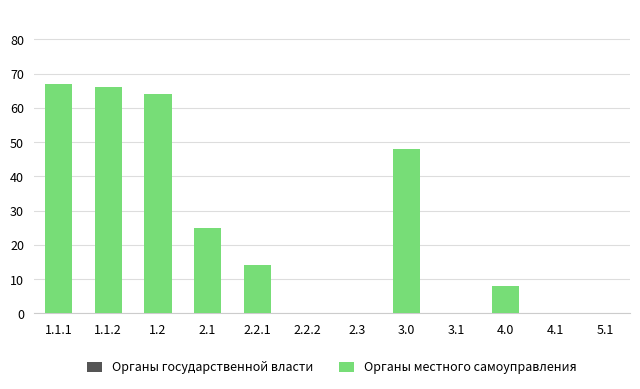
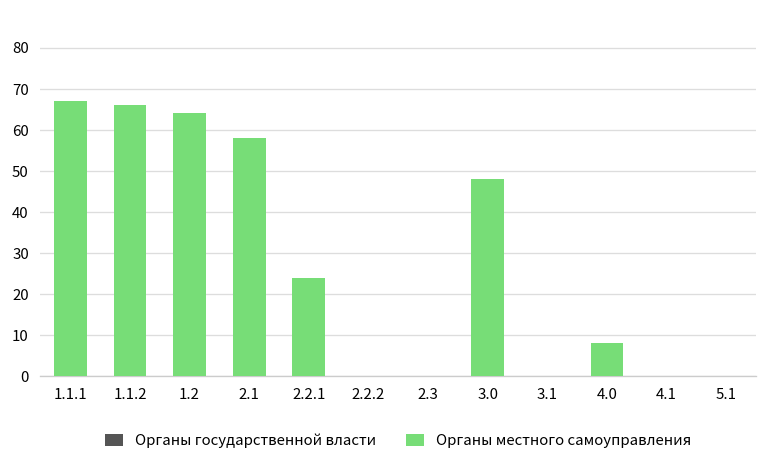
  {
    "Органы государственной власти": {
      "1.1.1": 0,
      "1.1.2": 0,
      "1.2": 0,
      "2.1": 0,
      "2.2.1": 0,
      "2.2.2": 0,
      "2.3": 0,
      "3.0": 0,
      "3.1": 0,
      "4.0": 0,
      "4.1": 0,
      "5.1": 0
    },
    "Органы местного самоуправления": {
      "1.1.1": 67,
      "1.1.2": 66,
      "1.2": 64,
-     "2.1": 25,
-     "2.2.1": 14,
+     "2.1": 58,
+     "2.2.1": 24,
      "2.2.2": 0,
      "2.3": 0,
      "3.0": 48,
      "3.1": 0,
      "4.0": 8,
      "4.1": 0,
      "5.1": 0
    }
  }
